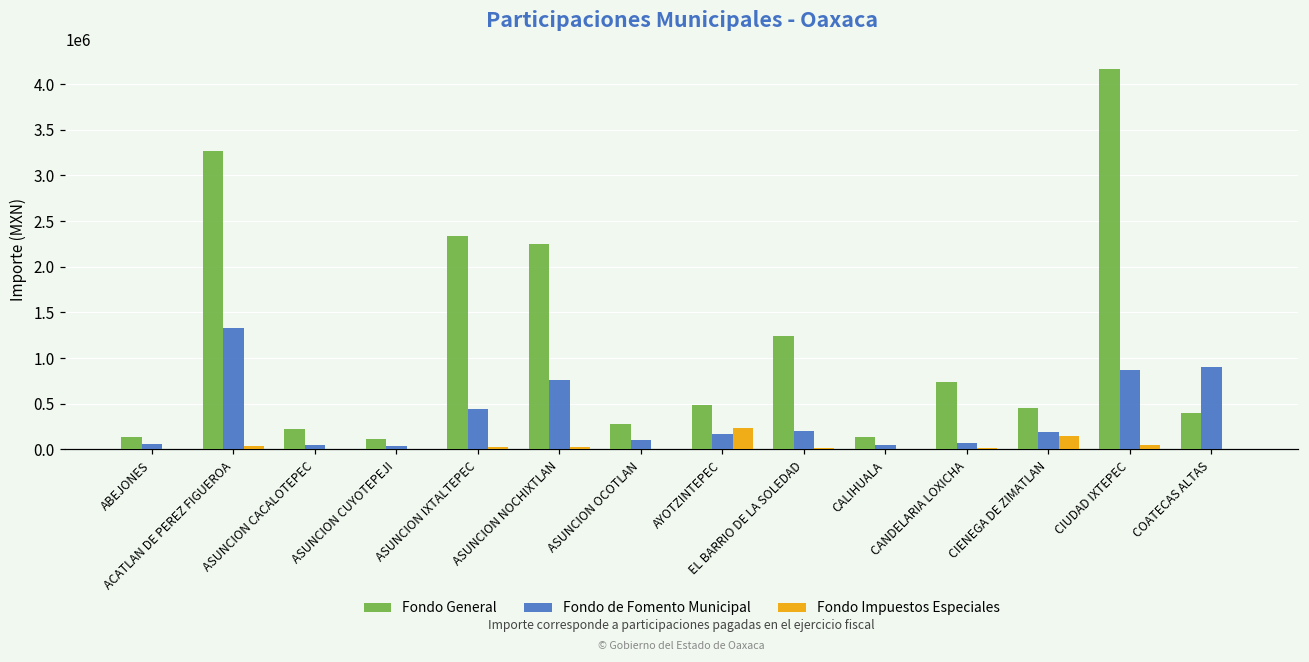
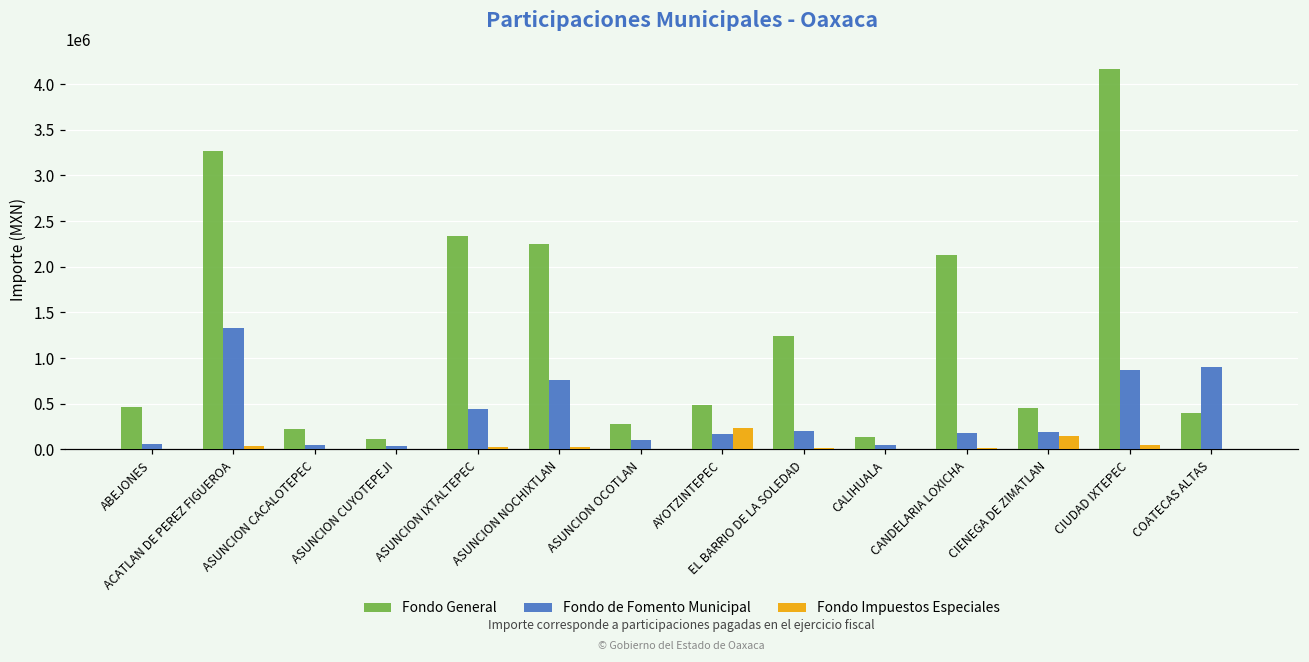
  {
    "Fondo General": {
-     "ABEJONES": 100000,
+     "ABEJONES": 500000,
      "ACATLAN DE PEREZ FIGUEROA": 3300000,
      "ASUNCION CACALOTEPEC": 200000,
      "ASUNCION CUYOTEPEJI": 100000,
      "ASUNCION IXTALTEPEC": 2300000,
      "ASUNCION NOCHIXTLAN": 2200000,
      "ASUNCION OCOTLAN": 300000,
      "AYOTZINTEPEC": 500000,
      "EL BARRIO DE LA SOLEDAD": 1200000,
      "CALIHUALA": 100000,
-     "CANDELARIA LOXICHA": 700000,
+     "CANDELARIA LOXICHA": 2100000,
      "CIENEGA DE ZIMATLAN": 500000,
      "CIUDAD IXTEPEC": 4200000,
      "COATECAS ALTAS": 400000
    },
    "Fondo de Fomento Municipal": {
      "ABEJONES": 100000,
      "ACATLAN DE PEREZ FIGUEROA": 1300000,
      "ASUNCION CACALOTEPEC": 0,
      "ASUNCION CUYOTEPEJI": 0,
      "ASUNCION IXTALTEPEC": 400000,
      "ASUNCION NOCHIXTLAN": 800000,
      "ASUNCION OCOTLAN": 100000,
      "AYOTZINTEPEC": 200000,
      "EL BARRIO DE LA SOLEDAD": 200000,
      "CALIHUALA": 0,
-     "CANDELARIA LOXICHA": 100000,
+     "CANDELARIA LOXICHA": 200000,
      "CIENEGA DE ZIMATLAN": 200000,
      "CIUDAD IXTEPEC": 900000,
      "COATECAS ALTAS": 900000
    },
    "Fondo Impuestos Especiales": {
      "ACATLAN DE PEREZ FIGUEROA": 0,
      "AYOTZINTEPEC": 200000,
      "CIENEGA DE ZIMATLAN": 100000,
      "CIUDAD IXTEPEC": 0
    }
  }
